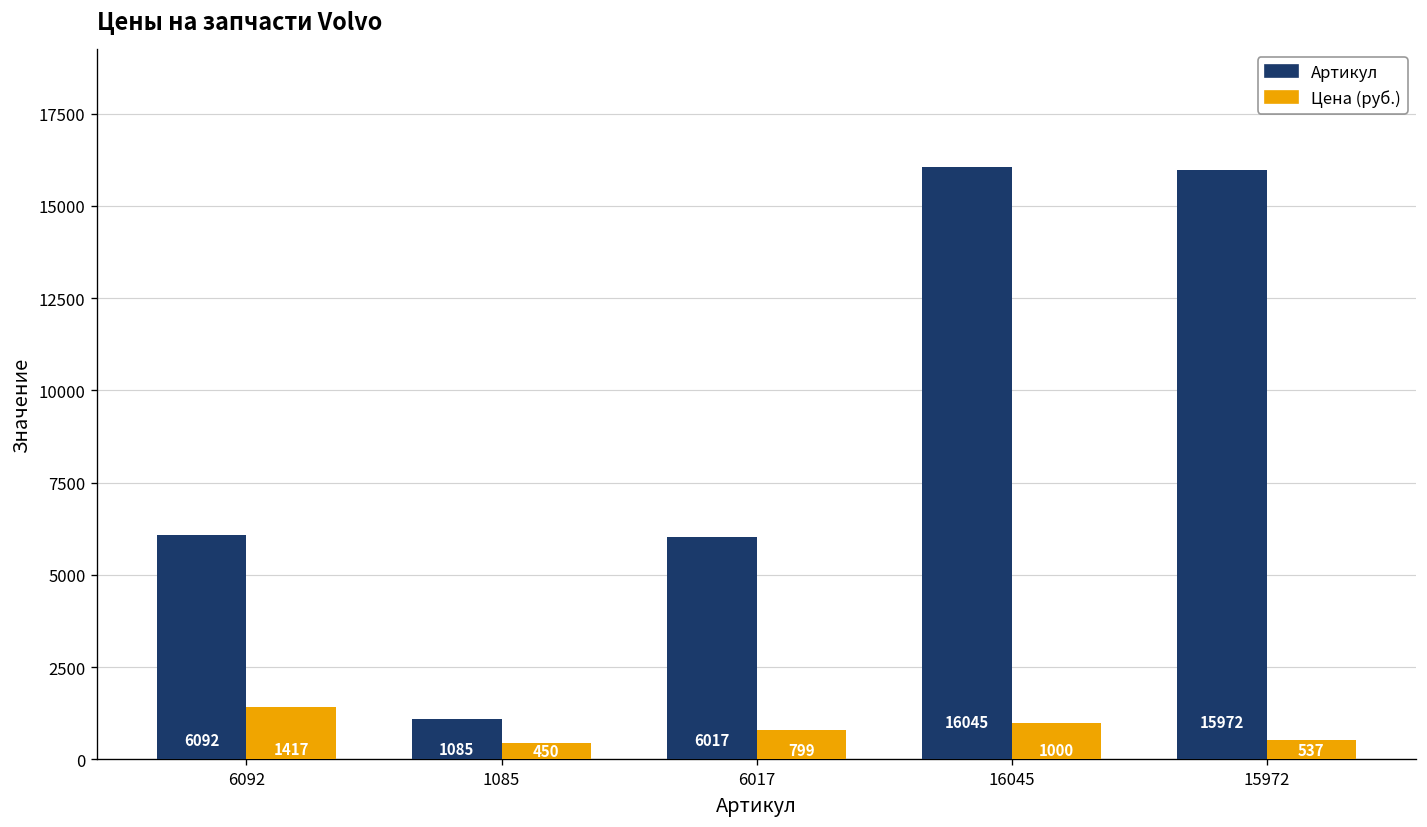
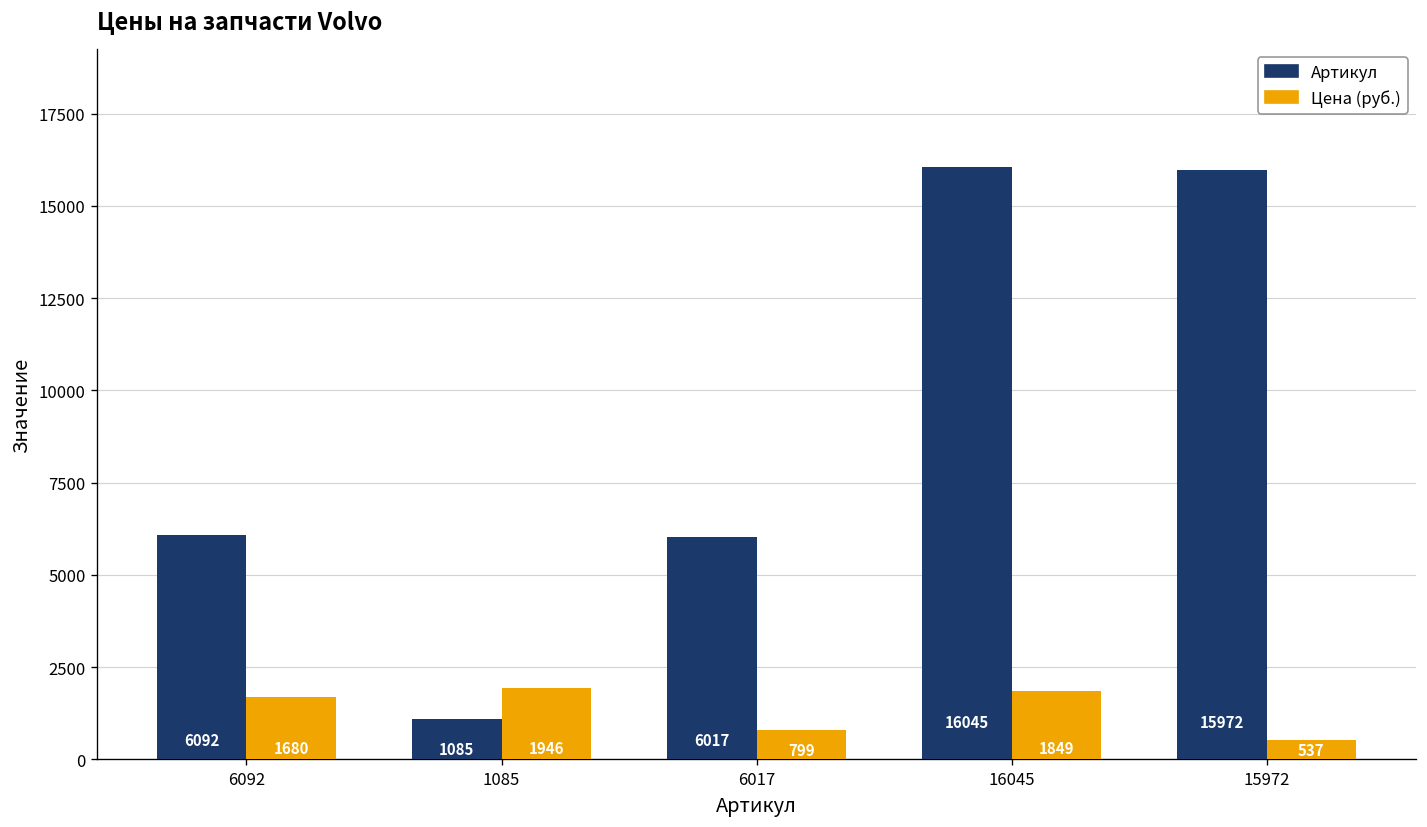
  {
    "Артикул": {
      "6092": 6092,
      "1085": 1085,
      "6017": 6017,
      "16045": 16045,
      "15972": 15972
    },
    "Цена (руб.)": {
-     "6092": 1417,
-     "1085": 450,
+     "6092": 1680,
+     "1085": 1946,
      "6017": 799,
-     "16045": 1000,
+     "16045": 1849,
      "15972": 537
    }
  }
